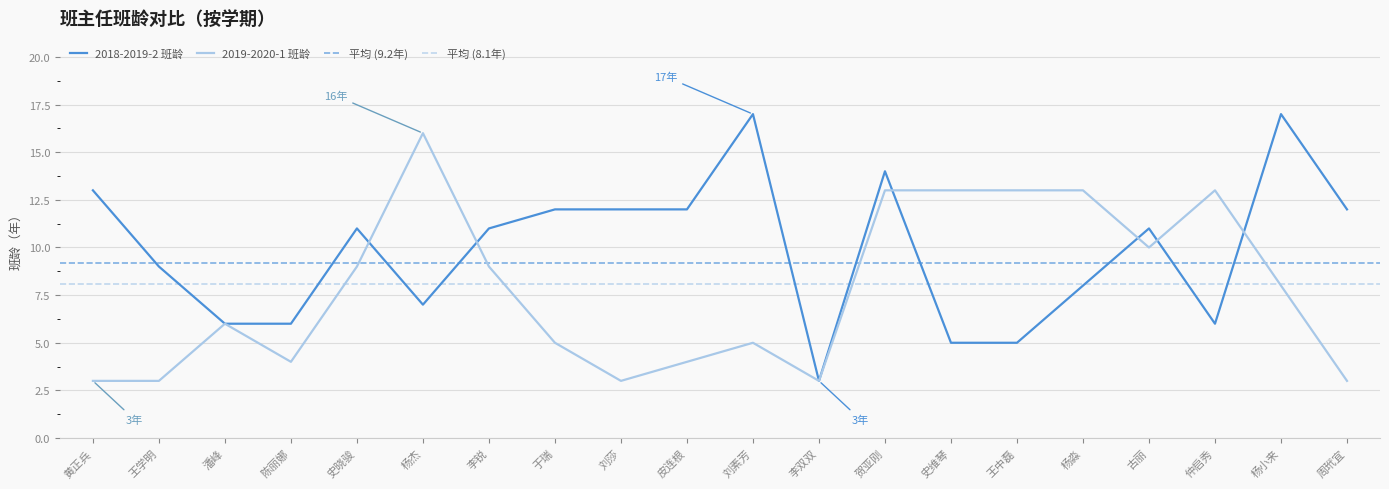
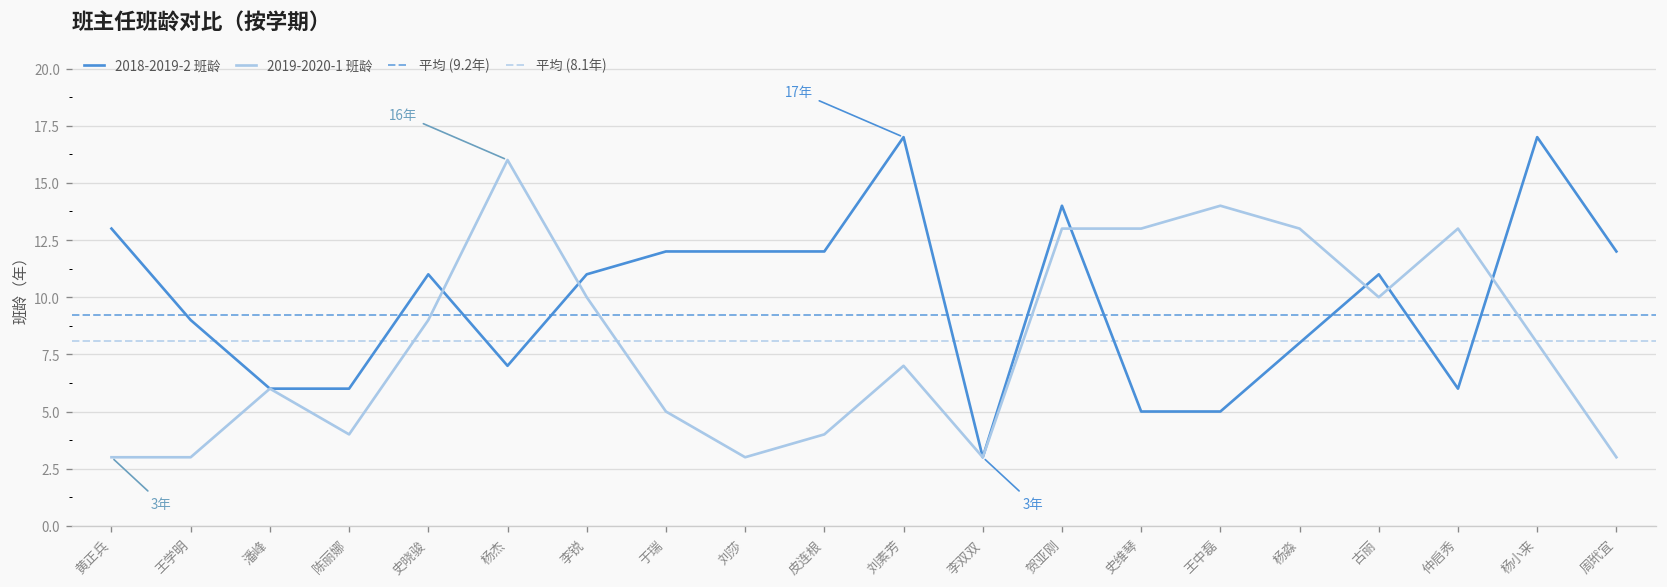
  {
    "2018-2019-2 班龄": {
      "刘素芳": "17年"
    },
    "2019-2020-1 班龄": {
      "王学明": "3",
      "陈丽娜": "4",
      "史晓骏": "9",
-     "李锐": "9",
+     "李锐": "10",
      "于瑞": "5",
      "刘莎": "3",
      "皮连根": "4",
-     "刘素芳": "5",
+     "刘素芳": "7",
      "贺亚刚": "13",
      "史维琴": "13",
-     "王中磊": "13",
+     "王中磊": "14",
      "杨淼": "13",
      "古丽": "10",
      "仲启秀": "13",
      "杨小来": "8",
      "周玳宜": "3"
    }
  }
